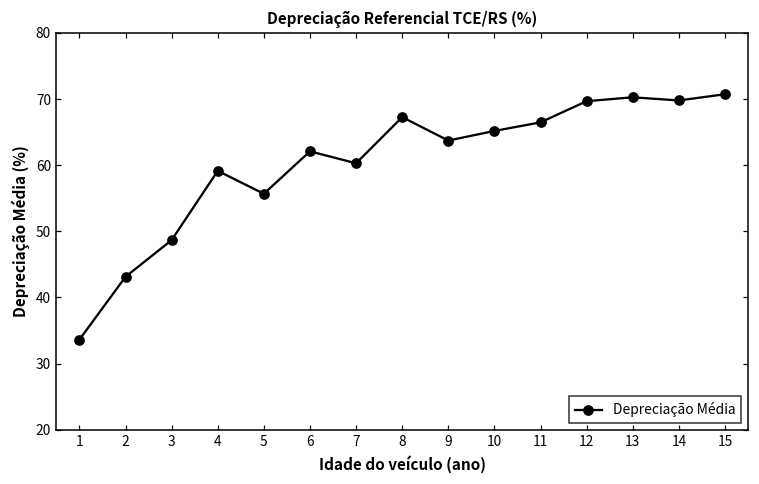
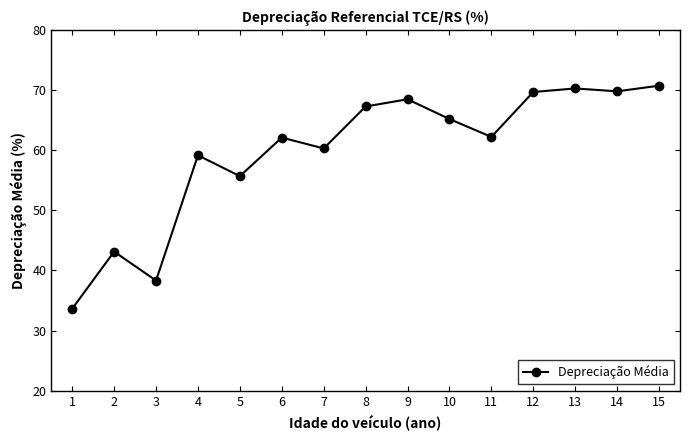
  {
    "1": 34,
    "2": 43,
-   "3": 49,
+   "3": 38,
    "4": 59,
    "5": 56,
    "6": 62,
    "7": 60,
    "8": 67,
-   "9": 64,
+   "9": 68,
    "10": 65,
-   "11": 66,
+   "11": 62,
    "12": 70,
    "13": 70,
    "14": 70,
    "15": 71
  }
